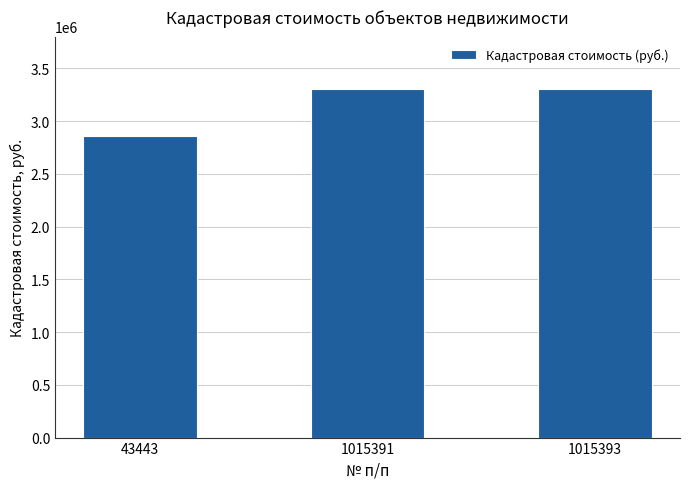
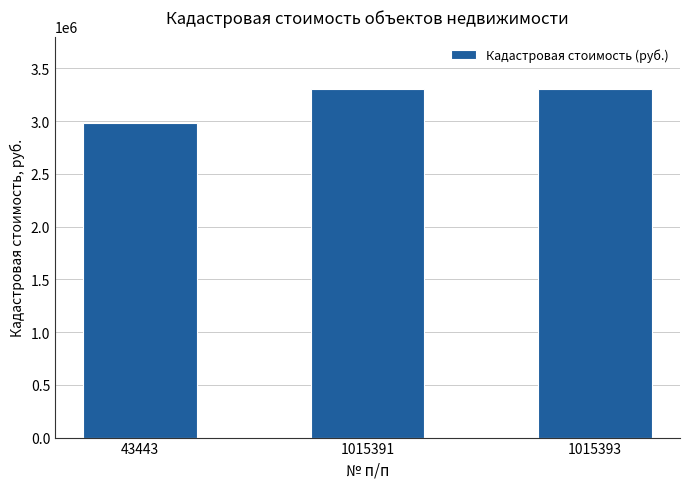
  {
-   "43443": 2860000,
+   "43443": 2990000,
    "1015391": 3300000,
    "1015393": 3300000
  }
